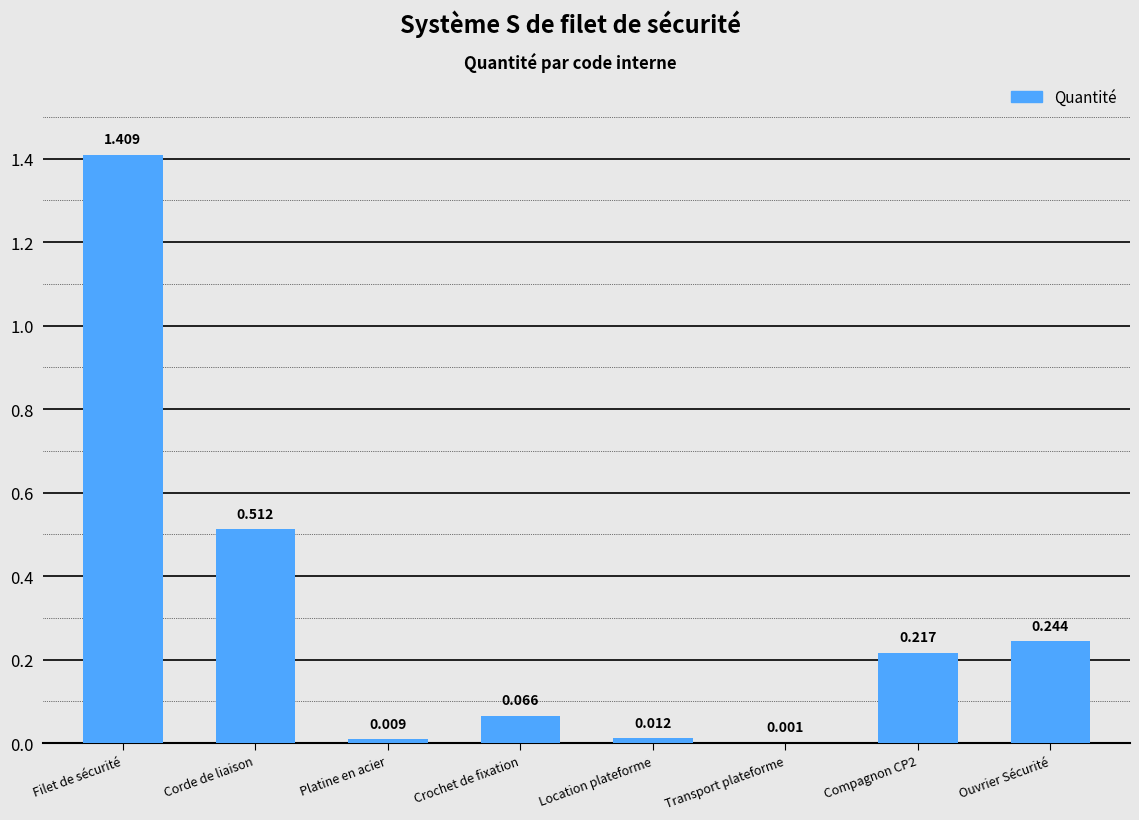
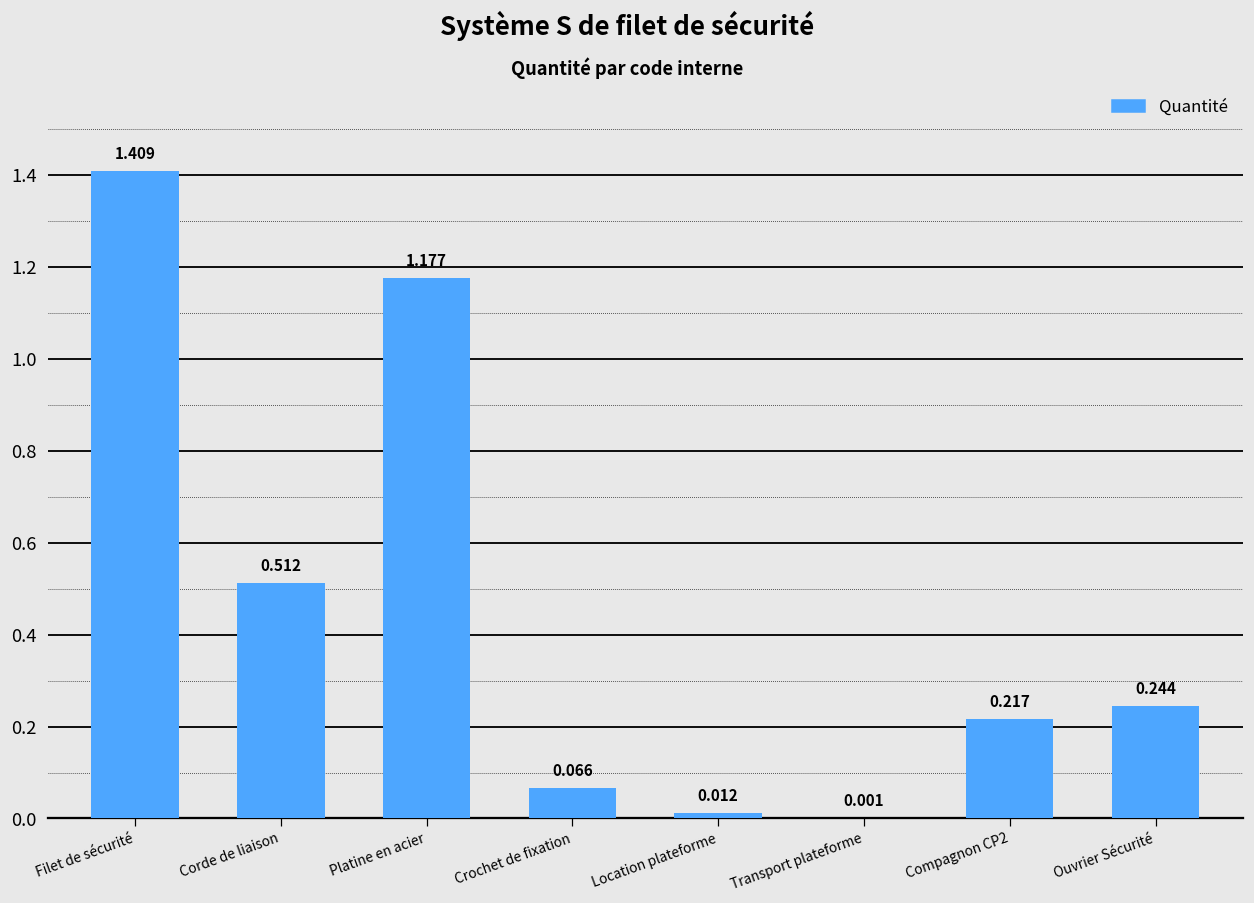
  {
    "Filet de sécurité": 1.409,
    "Corde de liaison": 0.512,
-   "Platine en acier": 0.009,
+   "Platine en acier": 1.177,
    "Crochet de fixation": 0.066,
    "Location plateforme": 0.012,
    "Transport plateforme": 0.001,
    "Compagnon CP2": 0.217,
    "Ouvrier Sécurité": 0.244
  }
